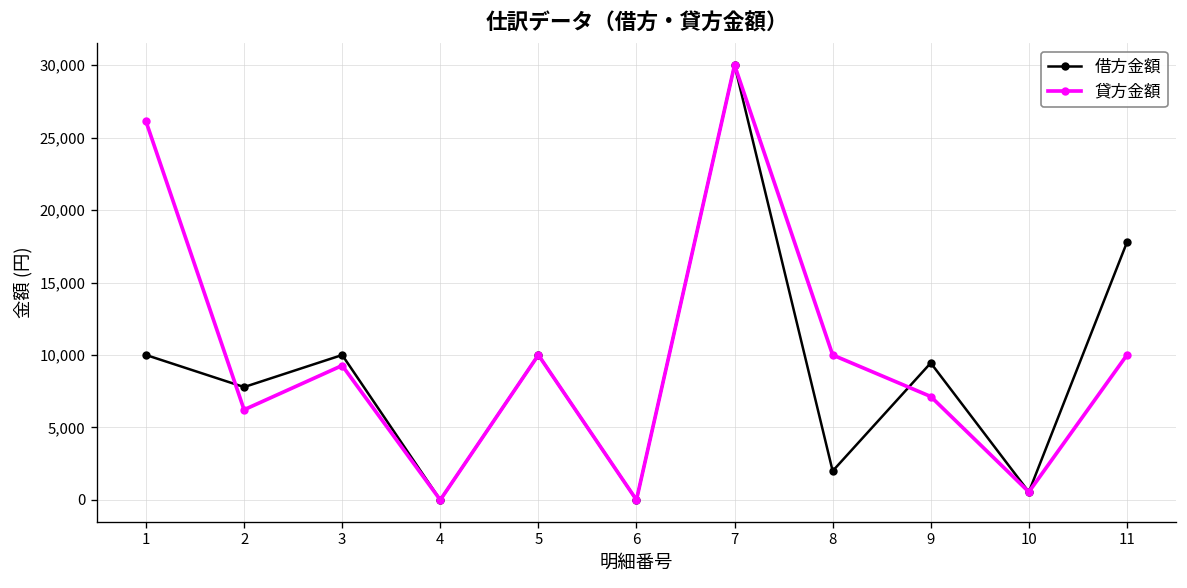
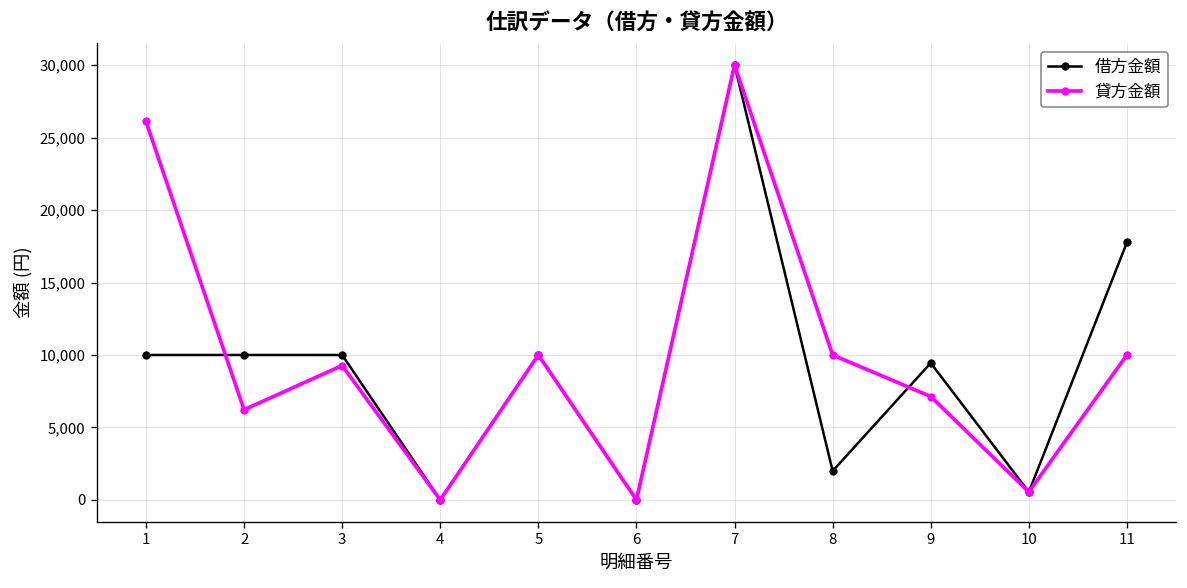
  {
    "借方金額": {
      "1": "10,000",
-     "2": "7,800",
+     "2": "10,000",
      "3": "10,000",
      "8": "2,000",
      "9": "9,500",
      "11": "17,800"
    },
    "貸方金額": {
      "1": "26,100",
      "2": "6,200",
      "3": "9,300",
      "8": "10,000",
      "9": "7,100",
      "11": "10,000"
    }
  }
